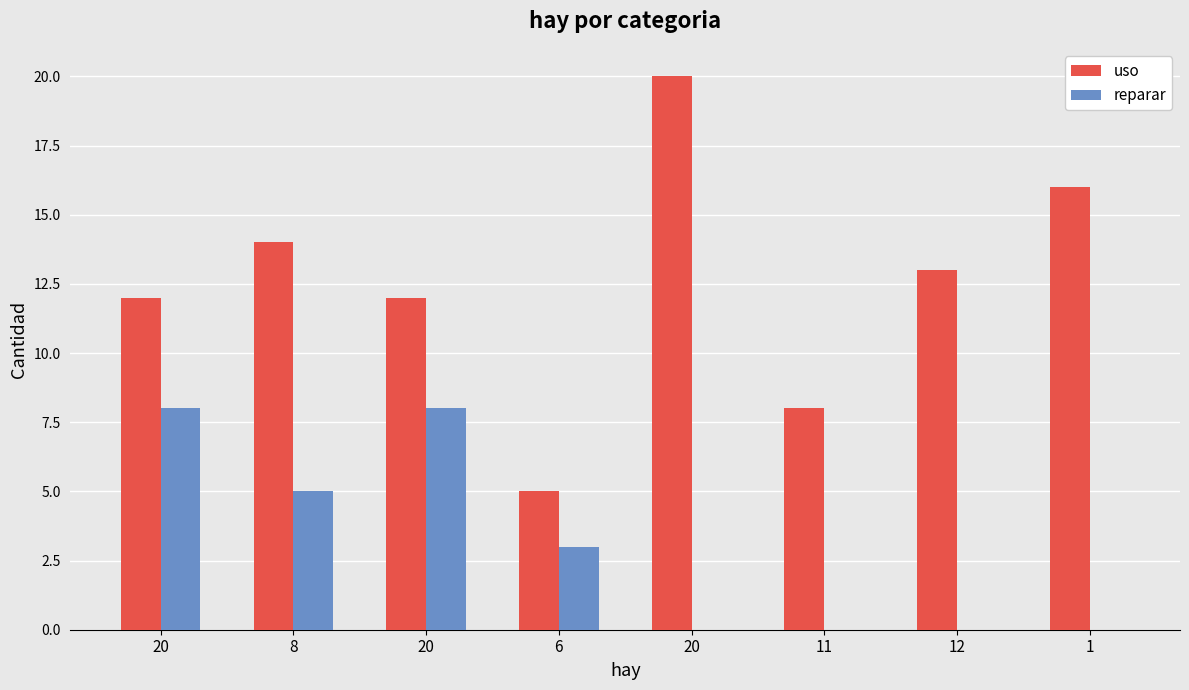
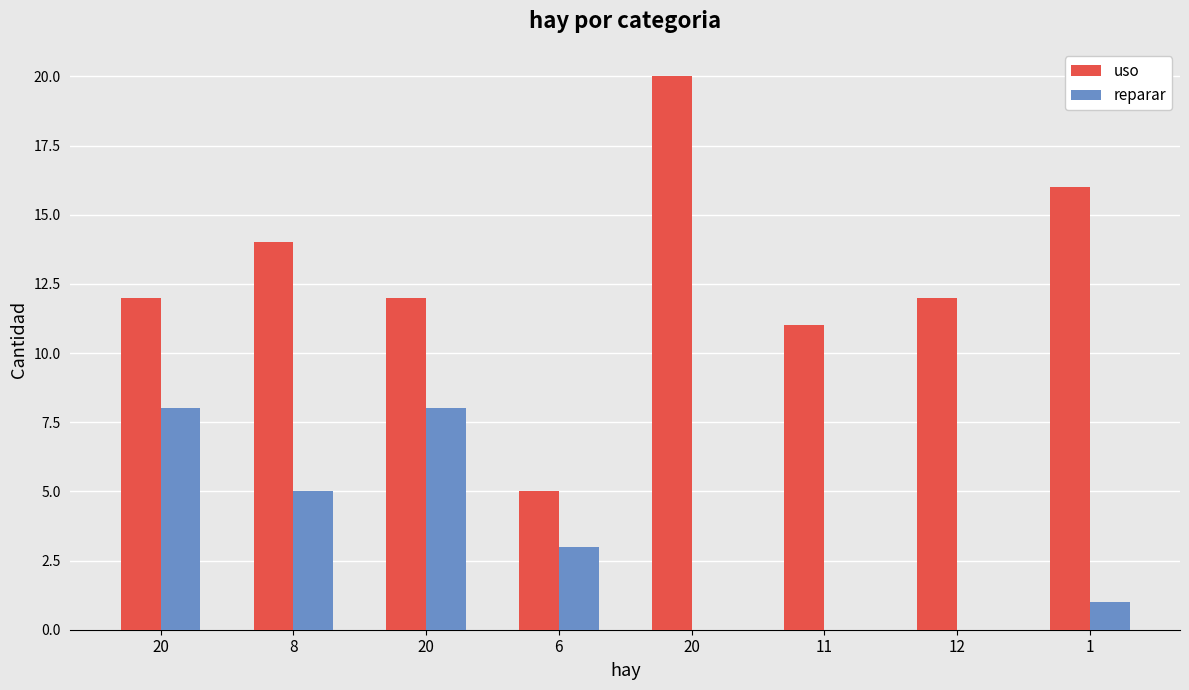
  {
    "uso": {
      "8": 14,
      "6": 5,
-     "11": 8,
-     "12": 13,
+     "11": 11,
+     "12": 12,
      "1": 16
    },
    "reparar": {
      "8": 5,
      "6": 3,
      "11": 0,
      "12": 0,
-     "1": 0
+     "1": 1
    }
  }
